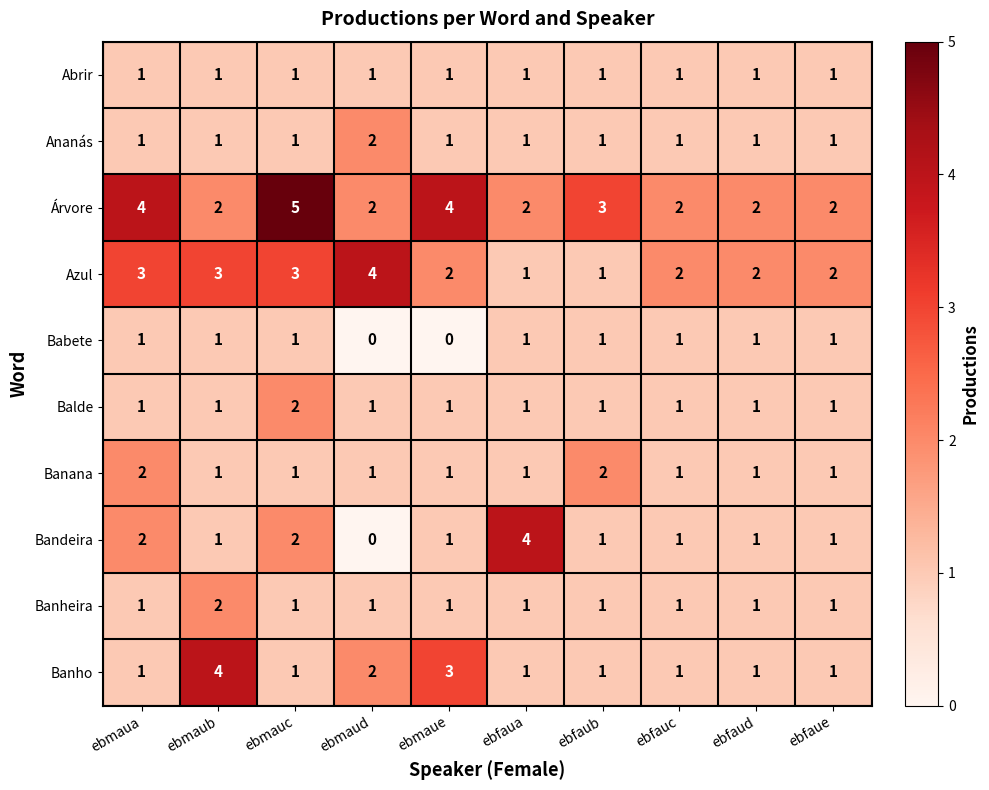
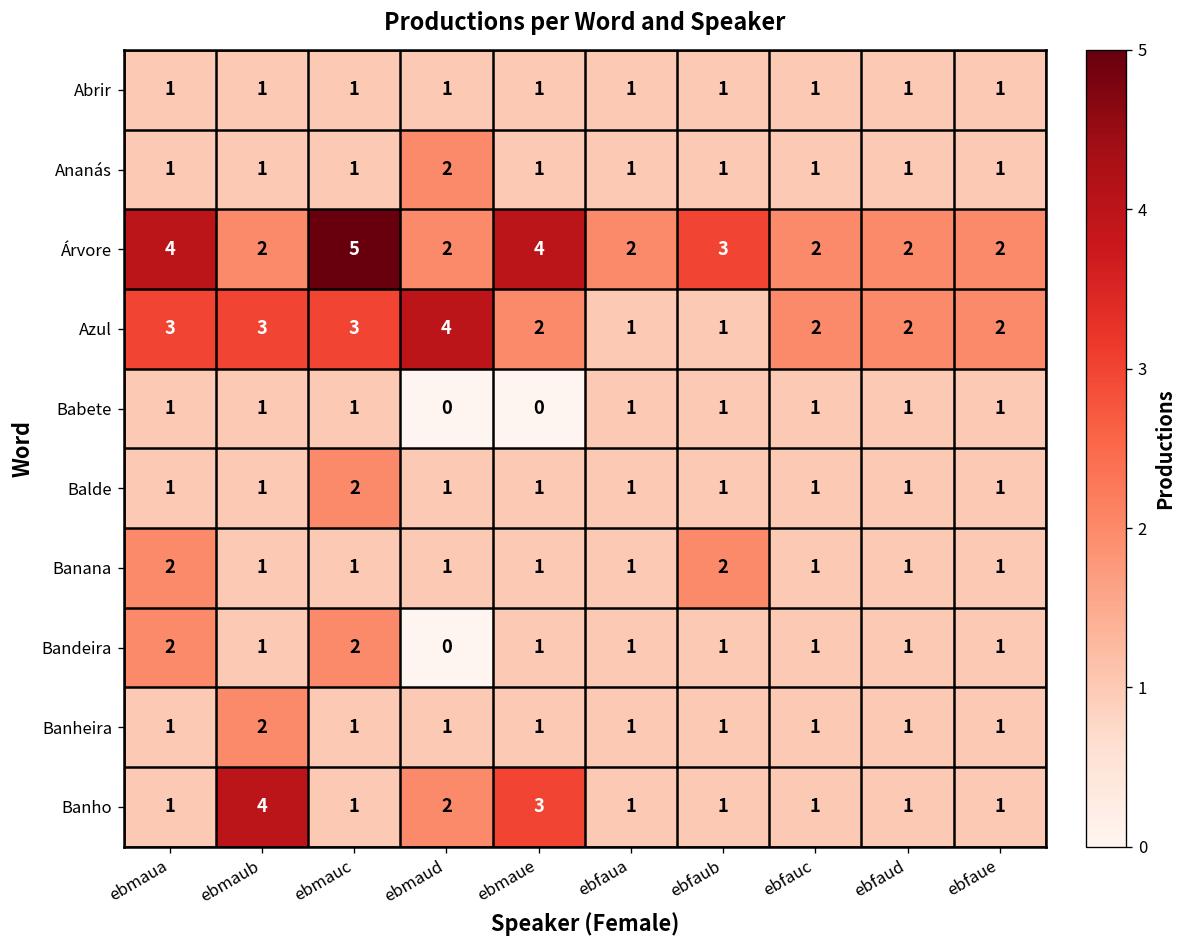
  {
    "Abrir": {
      "ebmaua": 1,
      "ebmaub": 1,
      "ebmauc": 1,
      "ebmaud": 1,
      "ebmaue": 1,
      "ebfaua": 1,
      "ebfaub": 1,
      "ebfauc": 1,
      "ebfaud": 1,
      "ebfaue": 1
    },
    "Ananás": {
      "ebmaua": 1,
      "ebmaub": 1,
      "ebmauc": 1,
      "ebmaud": 2,
      "ebmaue": 1,
      "ebfaua": 1,
      "ebfaub": 1,
      "ebfauc": 1,
      "ebfaud": 1,
      "ebfaue": 1
    },
    "Árvore": {
      "ebmaua": 4,
      "ebmaub": 2,
      "ebmauc": 5,
      "ebmaud": 2,
      "ebmaue": 4,
      "ebfaua": 2,
      "ebfaub": 3,
      "ebfauc": 2,
      "ebfaud": 2,
      "ebfaue": 2
    },
    "Azul": {
      "ebmaua": 3,
      "ebmaub": 3,
      "ebmauc": 3,
      "ebmaud": 4,
      "ebmaue": 2,
      "ebfaua": 1,
      "ebfaub": 1,
      "ebfauc": 2,
      "ebfaud": 2,
      "ebfaue": 2
    },
    "Babete": {
      "ebmaua": 1,
      "ebmaub": 1,
      "ebmauc": 1,
      "ebmaud": 0,
      "ebmaue": 0,
      "ebfaua": 1,
      "ebfaub": 1,
      "ebfauc": 1,
      "ebfaud": 1,
      "ebfaue": 1
    },
    "Balde": {
      "ebmaua": 1,
      "ebmaub": 1,
      "ebmauc": 2,
      "ebmaud": 1,
      "ebmaue": 1,
      "ebfaua": 1,
      "ebfaub": 1,
      "ebfauc": 1,
      "ebfaud": 1,
      "ebfaue": 1
    },
    "Banana": {
      "ebmaua": 2,
      "ebmaub": 1,
      "ebmauc": 1,
      "ebmaud": 1,
      "ebmaue": 1,
      "ebfaua": 1,
      "ebfaub": 2,
      "ebfauc": 1,
      "ebfaud": 1,
      "ebfaue": 1
    },
    "Bandeira": {
      "ebmaua": 2,
      "ebmaub": 1,
      "ebmauc": 2,
      "ebmaud": 0,
      "ebmaue": 1,
-     "ebfaua": 4,
+     "ebfaua": 1,
      "ebfaub": 1,
      "ebfauc": 1,
      "ebfaud": 1,
      "ebfaue": 1
    },
    "Banheira": {
      "ebmaua": 1,
      "ebmaub": 2,
      "ebmauc": 1,
      "ebmaud": 1,
      "ebmaue": 1,
      "ebfaua": 1,
      "ebfaub": 1,
      "ebfauc": 1,
      "ebfaud": 1,
      "ebfaue": 1
    },
    "Banho": {
      "ebmaua": 1,
      "ebmaub": 4,
      "ebmauc": 1,
      "ebmaud": 2,
      "ebmaue": 3,
      "ebfaua": 1,
      "ebfaub": 1,
      "ebfauc": 1,
      "ebfaud": 1,
      "ebfaue": 1
    }
  }
